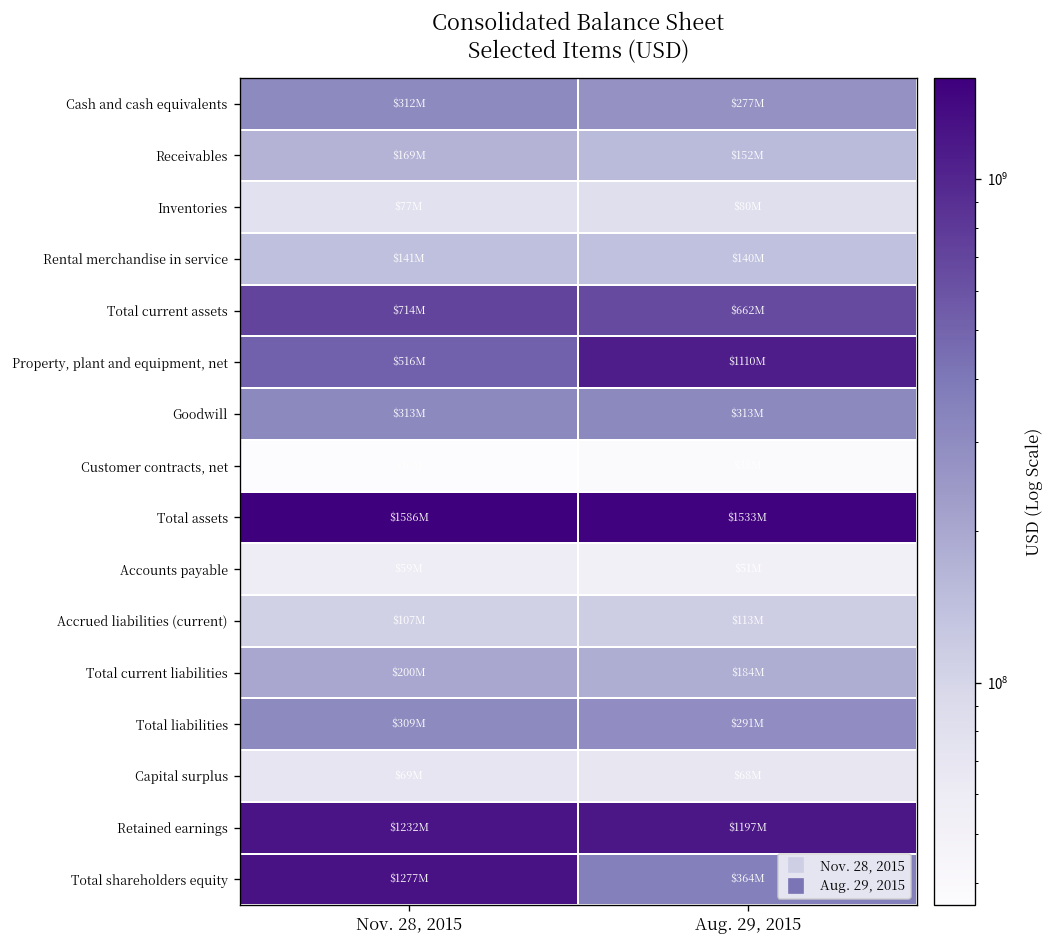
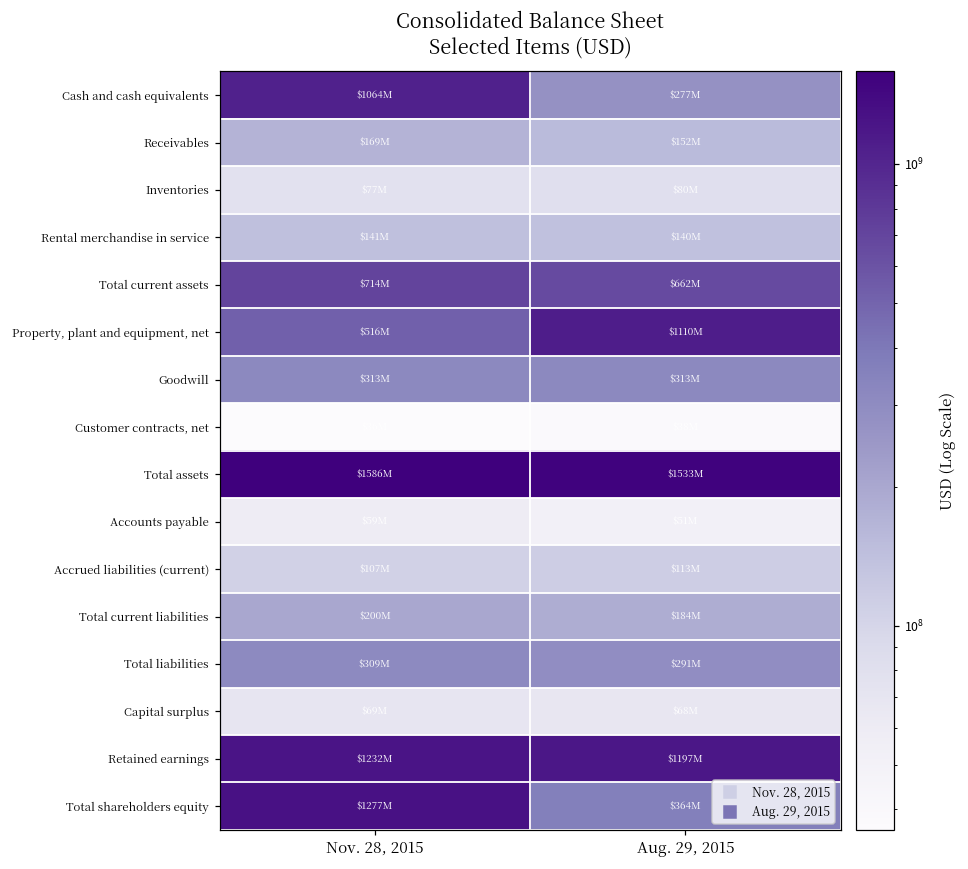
  {
    "Cash and cash equivalents": {
-     "Nov. 28, 2015": "$312M",
+     "Nov. 28, 2015": "$1064M",
      "Aug. 29, 2015": "$277M"
    },
    "Receivables": {
      "Nov. 28, 2015": "$169M",
      "Aug. 29, 2015": "$152M"
    },
    "Rental merchandise in service": {
      "Nov. 28, 2015": "$141M",
      "Aug. 29, 2015": "$140M"
    },
    "Total current assets": {
      "Nov. 28, 2015": "$714M",
      "Aug. 29, 2015": "$662M"
    },
    "Property, plant and equipment, net": {
      "Nov. 28, 2015": "$516M",
      "Aug. 29, 2015": "$1110M"
    },
    "Goodwill": {
      "Nov. 28, 2015": "$313M",
      "Aug. 29, 2015": "$313M"
    },
    "Total assets": {
      "Nov. 28, 2015": "$1586M",
      "Aug. 29, 2015": "$1533M"
    },
    "Accrued liabilities (current)": {
      "Aug. 29, 2015": "$113M"
    },
    "Total current liabilities": {
      "Nov. 28, 2015": "$200M",
      "Aug. 29, 2015": "$184M"
    },
    "Total liabilities": {
      "Nov. 28, 2015": "$309M",
      "Aug. 29, 2015": "$291M"
    },
    "Retained earnings": {
      "Nov. 28, 2015": "$1232M",
      "Aug. 29, 2015": "$1197M"
    },
    "Total shareholders equity": {
      "Nov. 28, 2015": "$1277M",
      "Aug. 29, 2015": "$364M"
    }
  }
